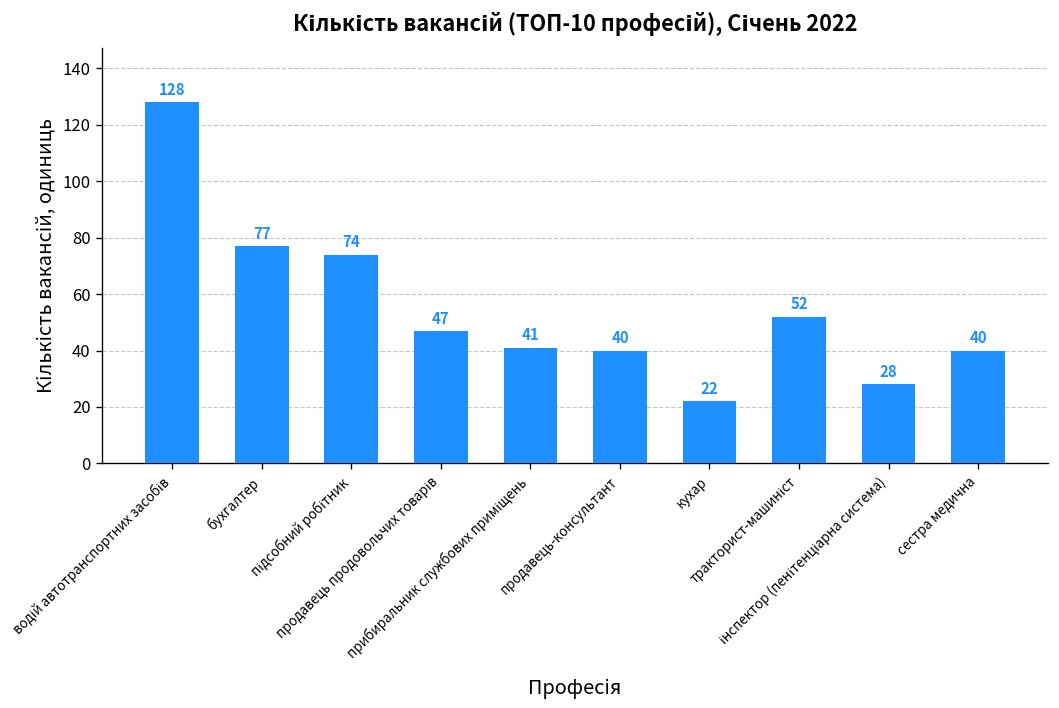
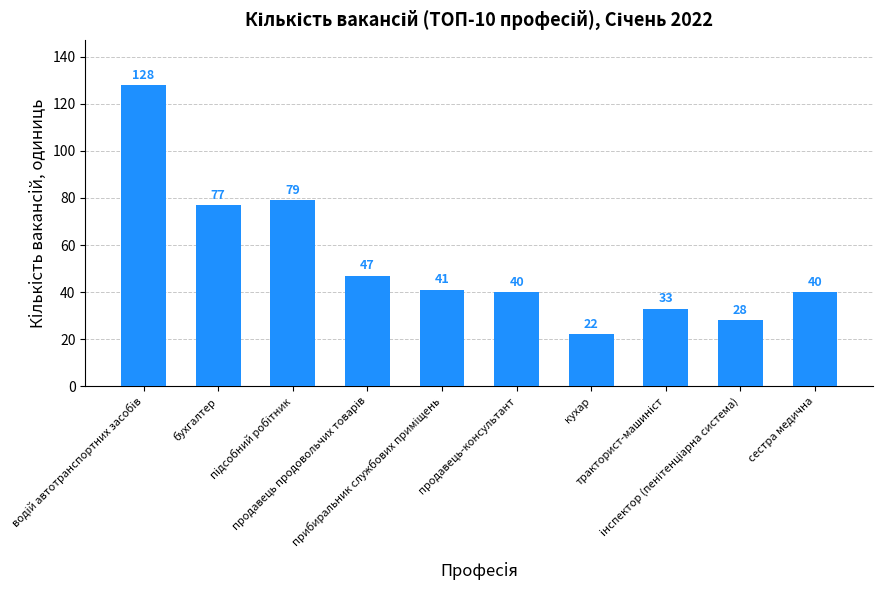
  {
    "водій автотранспортних засобів": 128,
    "бухгалтер": 77,
-   "підсобний робітник": 74,
+   "підсобний робітник": 79,
    "продавець продовольчих товарів": 47,
    "прибиральник службових приміщень": 41,
    "продавець-консультант": 40,
    "кухар": 22,
-   "тракторист-машиніст": 52,
+   "тракторист-машиніст": 33,
    "інспектор (пенітенціарна система)": 28,
    "сестра медична": 40
  }
